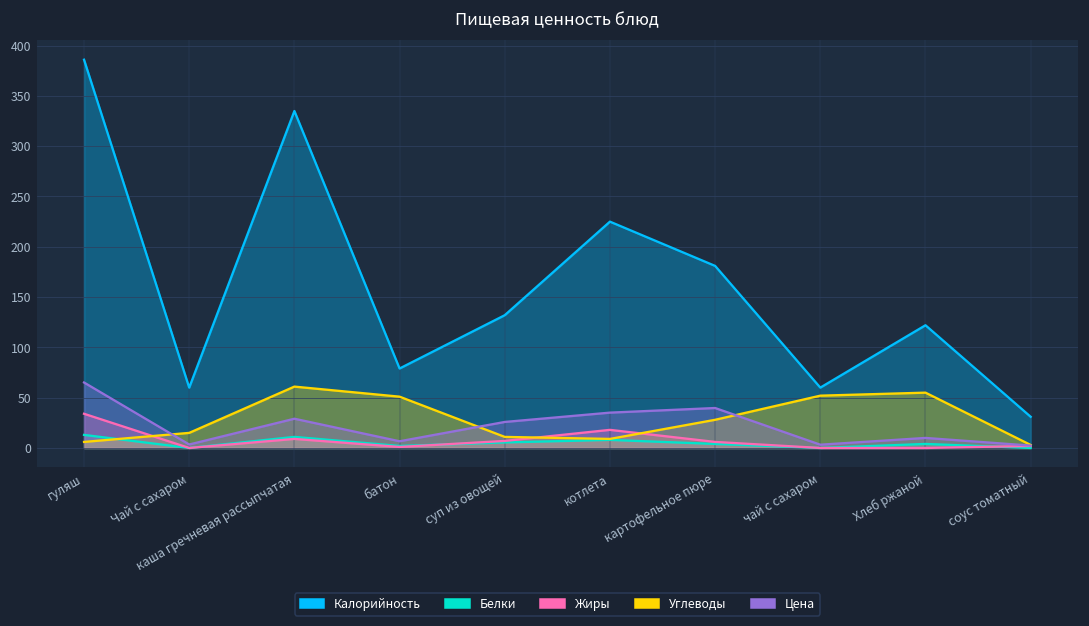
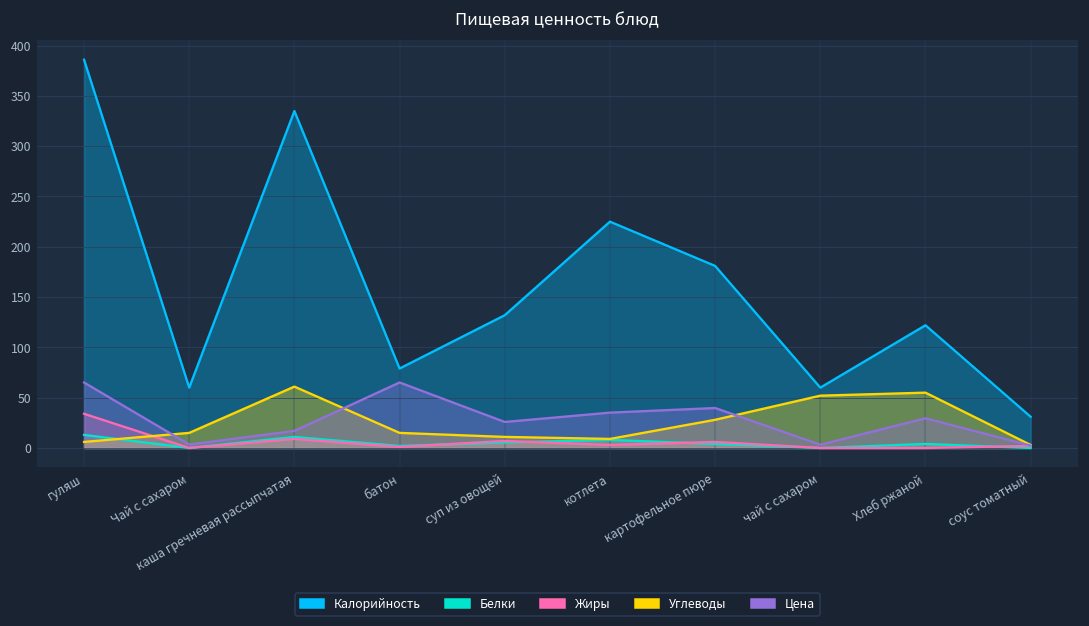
  {
    "Жиры": {
      "гуляш": 30,
-     "котлета": 20,
+     "котлета": 0,
      "Хлеб ржаной": 0
    },
    "Углеводы": {
      "гуляш": 10,
      "Чай с сахаром": 20,
      "каша гречневая рассыпчатая": 60,
-     "батон": 50,
+     "батон": 20,
      "суп из овощей": 10,
      "картофельное пюре": 30,
      "чай с сахаром": 50,
      "Хлеб ржаной": 60
    },
    "Цена": {
      "гуляш": 70,
      "Чай с сахаром": 0,
-     "каша гречневая рассыпчатая": 30,
-     "батон": 10,
+     "каша гречневая рассыпчатая": 20,
+     "батон": 70,
      "суп из овощей": 30,
      "котлета": 40,
      "картофельное пюре": 40,
      "чай с сахаром": 0,
-     "Хлеб ржаной": 10
+     "Хлеб ржаной": 30
    }
  }
